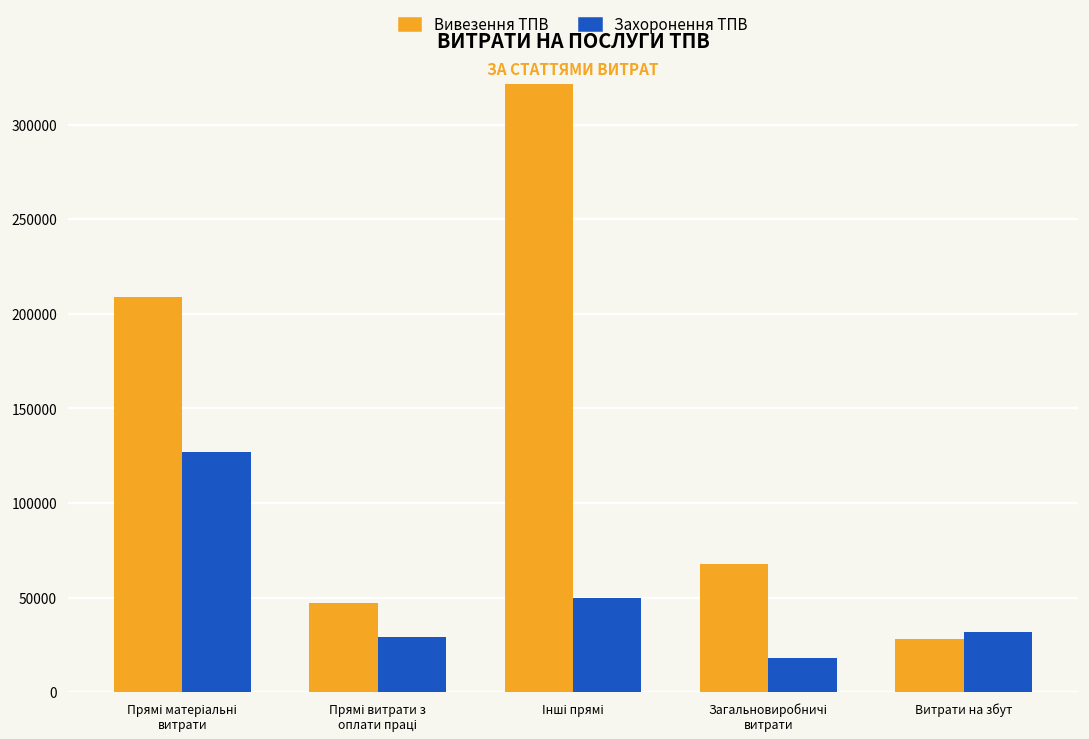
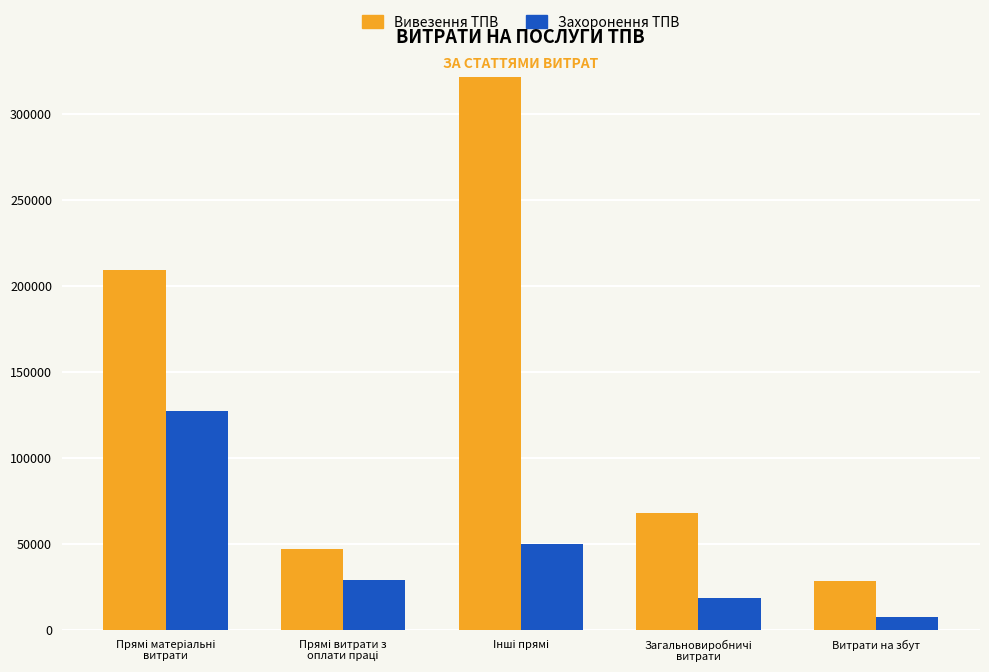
  {
    "Вивезення ТПВ": {
      "Прямі матеріальні витрати": 209000,
      "Прямі витрати з оплати праці": 47000,
      "Інші прямі": 321000,
      "Загальновиробничі витрати": 68000,
      "Витрати на збут": 28000
    },
    "Захоронення ТПВ": {
      "Прямі матеріальні витрати": 127000,
      "Прямі витрати з оплати праці": 29000,
      "Інші прямі": 50000,
      "Загальновиробничі витрати": 18000,
-     "Витрати на збут": 32000
+     "Витрати на збут": 8000
    }
  }
